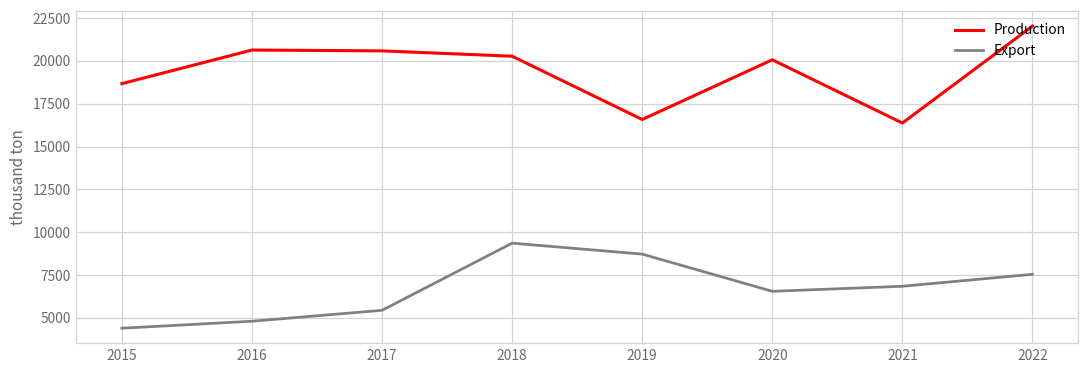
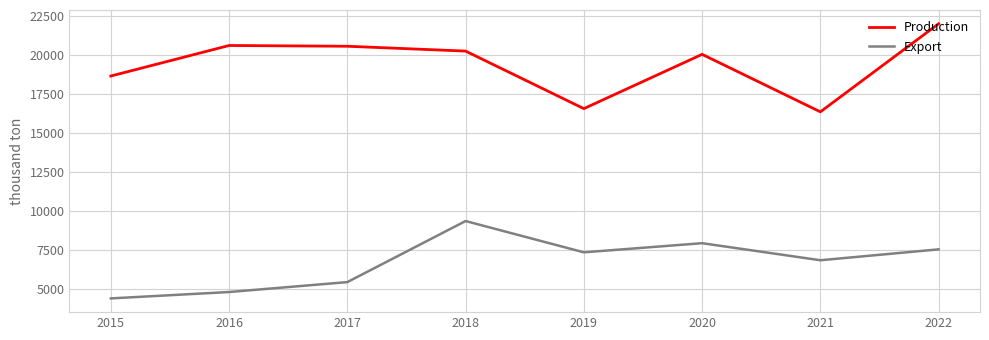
  {
    "Production": {
      "2015": 18700,
      "2016": 20600,
      "2017": 20600,
      "2018": 20300,
      "2019": 16600,
      "2020": 20100,
      "2021": 16400,
      "2022": 22000
    },
    "Export": {
      "2015": 4400,
      "2016": 4800,
      "2017": 5400,
      "2018": 9400,
-     "2019": 8700,
-     "2020": 6600,
+     "2019": 7400,
+     "2020": 7900,
      "2021": 6900,
      "2022": 7500
    }
  }
